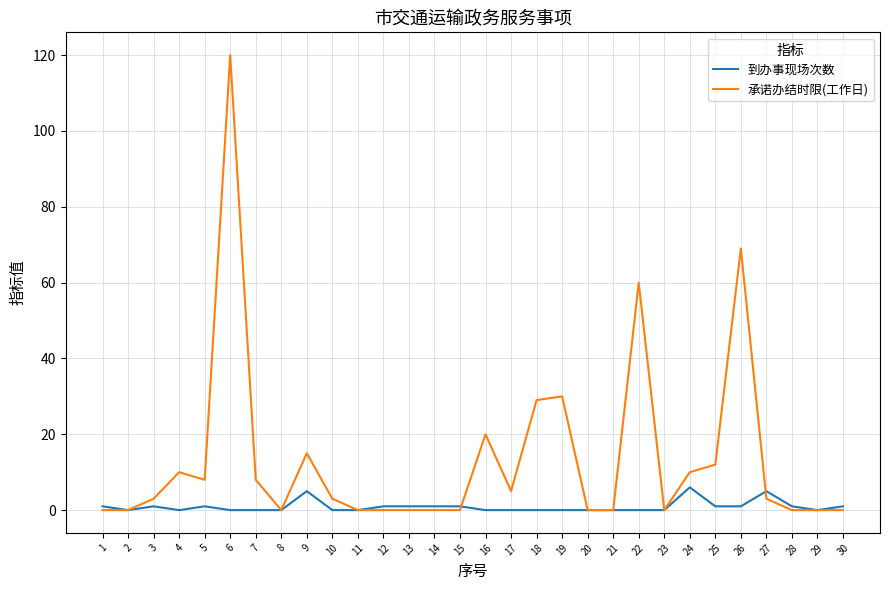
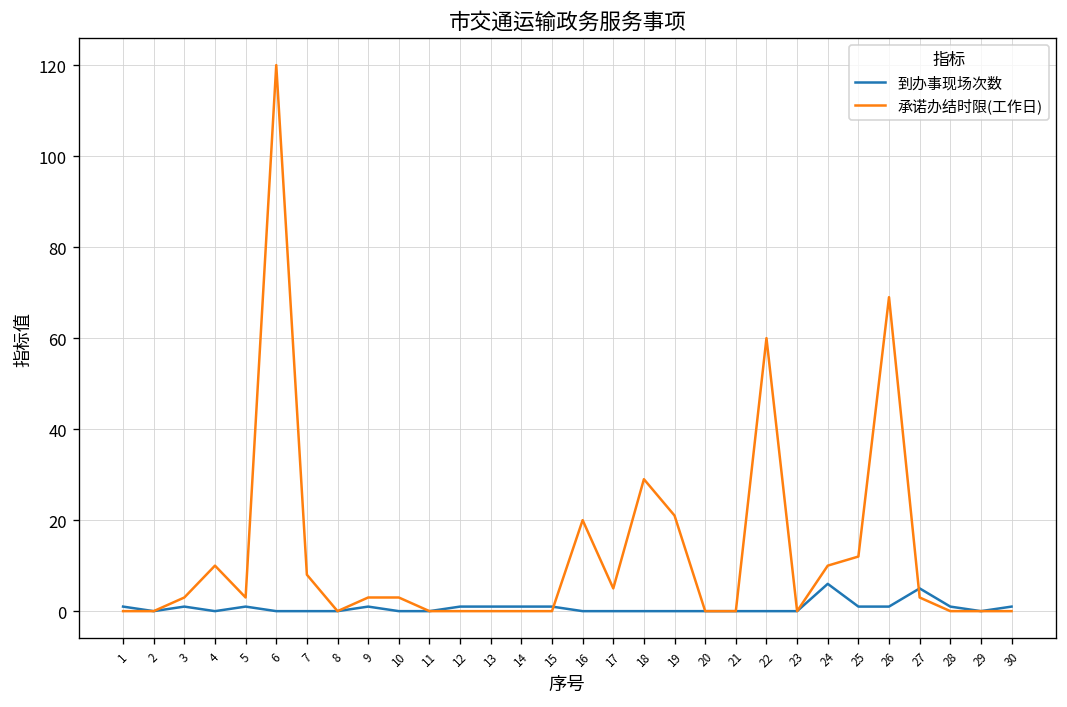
  {
    "到办事现场次数": {
      "1": 1,
      "3": 1,
      "4": 0,
      "5": 1,
      "6": 0,
      "7": 0,
-     "9": 5,
+     "9": 1,
      "10": 0,
      "12": 1,
      "13": 1,
      "14": 1,
      "15": 1,
      "16": 0,
      "17": 0,
      "18": 0,
      "19": 0,
      "22": 0,
      "24": 6,
      "25": 1,
      "26": 1,
      "27": 5,
      "28": 1,
      "30": 1
    },
    "承诺办结时限(工作日)": {
      "1": 0,
      "3": 3,
      "4": 10,
-     "5": 8,
+     "5": 3,
      "6": 120,
      "7": 8,
-     "9": 15,
+     "9": 3,
      "10": 3,
      "12": 0,
      "13": 0,
      "14": 0,
      "15": 0,
      "16": 20,
      "17": 5,
      "18": 29,
-     "19": 30,
+     "19": 21,
      "22": 60,
      "24": 10,
      "25": 12,
      "26": 69,
      "27": 3,
      "28": 0,
      "30": 0
    }
  }
